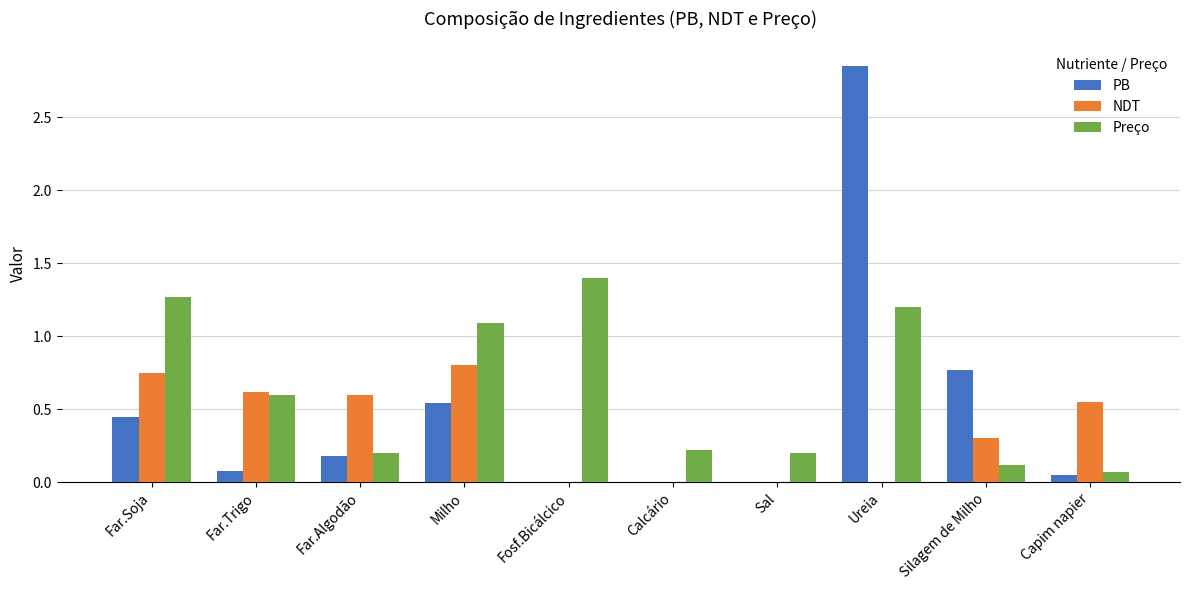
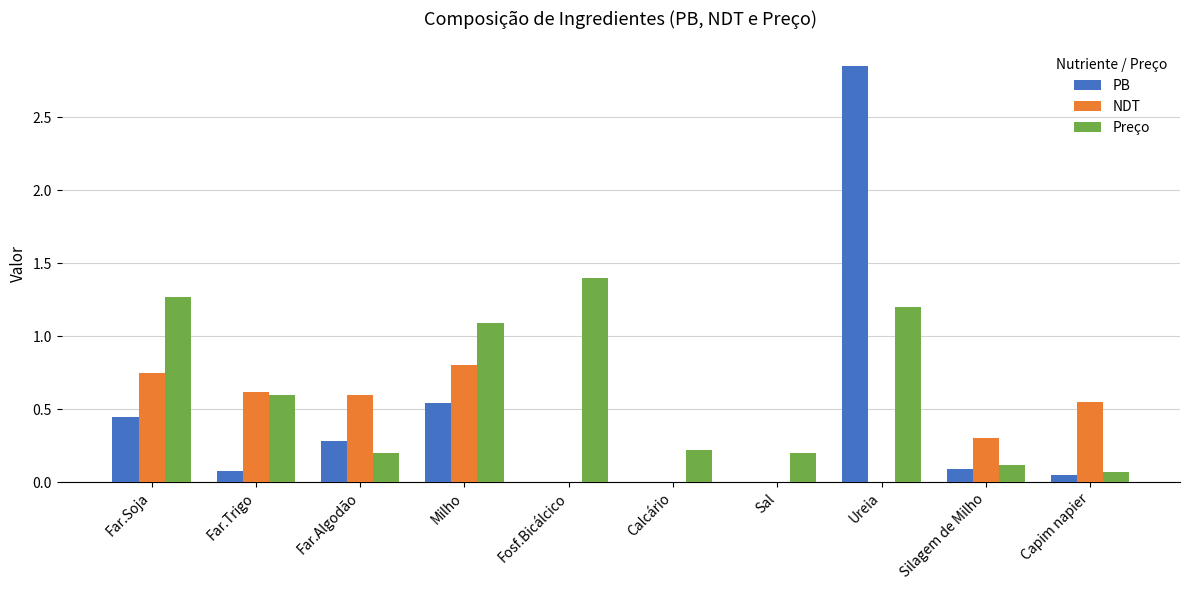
  {
    "PB": {
      "Far.Soja": 0.45,
      "Far.Trigo": 0.08,
-     "Far.Algodão": 0.18,
+     "Far.Algodão": 0.28,
      "Milho": 0.54,
      "Fosf.Bicálcico": 0.00,
      "Calcário": 0.00,
      "Sal": 0.00,
      "Ureia": 2.85,
-     "Silagem de Milho": 0.77,
+     "Silagem de Milho": 0.09,
      "Capim napier": 0.05
    },
    "NDT": {
      "Far.Soja": 0.75,
      "Far.Trigo": 0.62,
      "Far.Algodão": 0.60,
      "Milho": 0.80,
      "Fosf.Bicálcico": 0.00,
      "Calcário": 0.00,
      "Sal": 0.00,
      "Ureia": 0.00,
      "Silagem de Milho": 0.30,
      "Capim napier": 0.55
    },
    "Preço": {
      "Far.Soja": 1.27,
      "Far.Trigo": 0.60,
      "Far.Algodão": 0.20,
      "Milho": 1.09,
      "Fosf.Bicálcico": 1.40,
      "Calcário": 0.22,
      "Sal": 0.20,
      "Ureia": 1.20,
      "Silagem de Milho": 0.12,
      "Capim napier": 0.07
    }
  }
